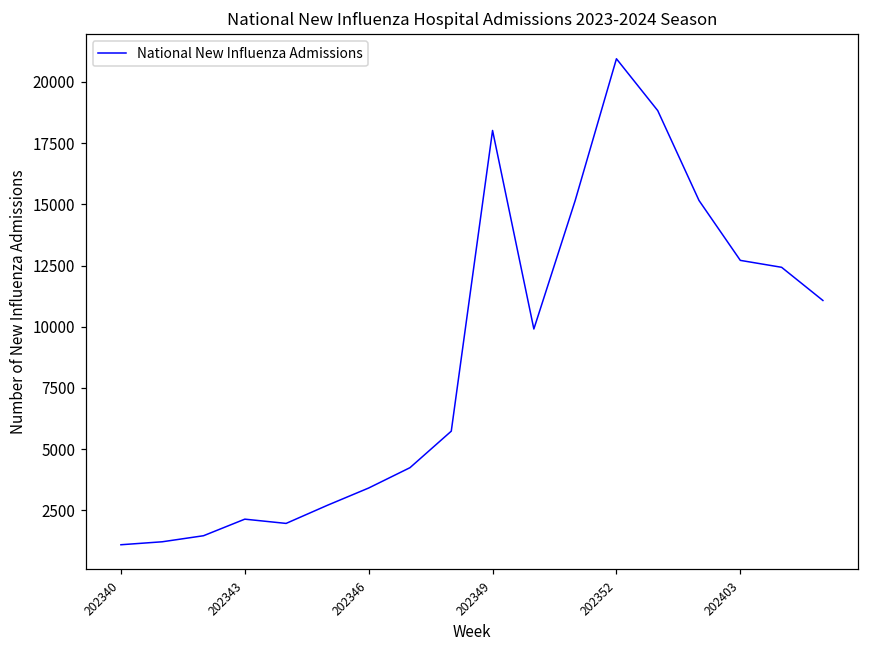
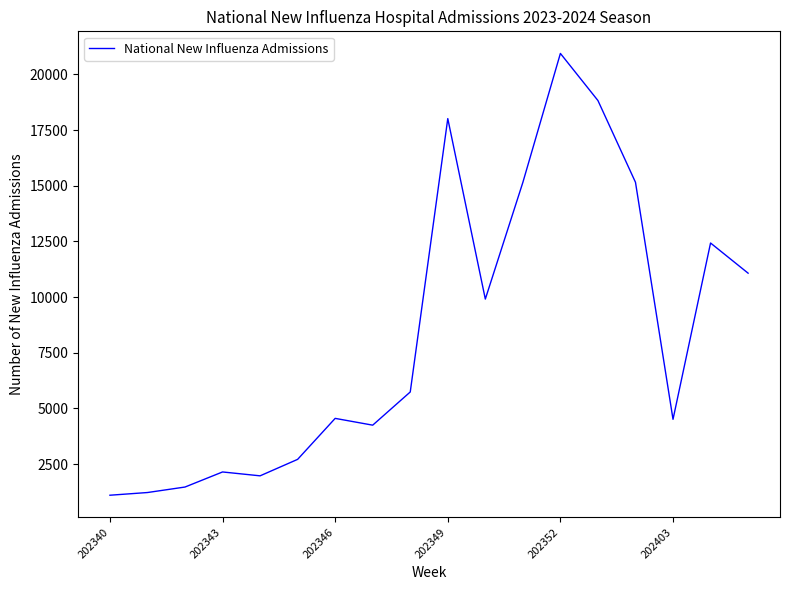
  {
    "202340": 1100,
    "202343": 2100,
-   "202346": 3400,
+   "202346": 4600,
    "202349": 18000,
    "202352": 20900,
-   "202403": 12700
+   "202403": 4500
  }
